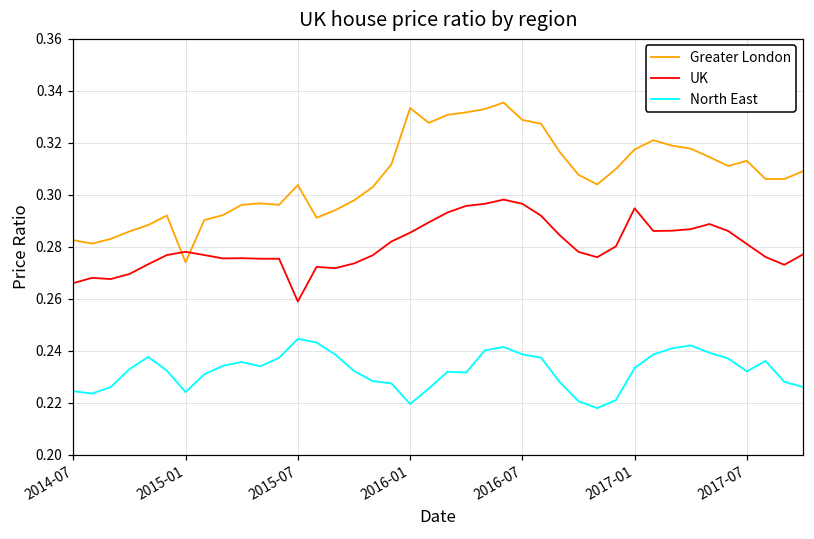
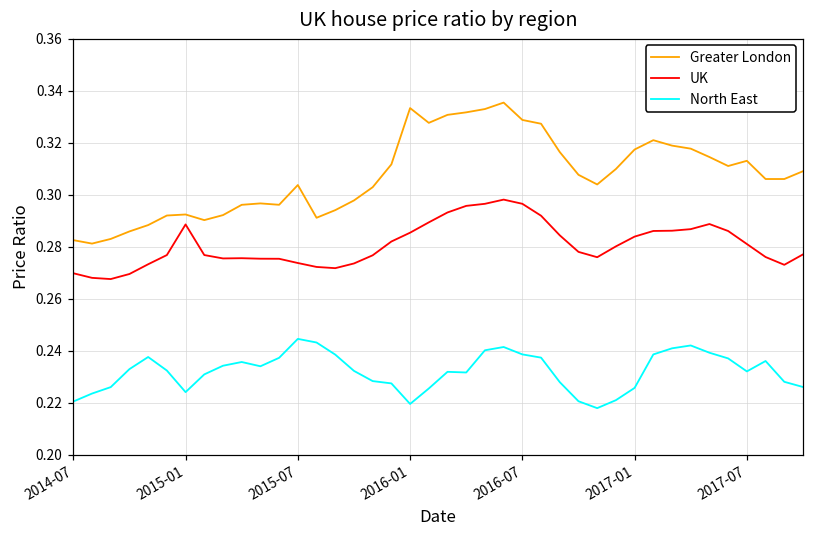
  {
    "Greater London": {
      "2014-07": 0.282,
-     "2015-01": 0.274,
+     "2015-01": 0.292,
      "2015-07": 0.304,
      "2016-01": 0.333,
      "2016-07": 0.329,
      "2017-01": 0.317,
      "2017-07": 0.313
    },
    "UK": {
-     "2014-07": 0.266,
-     "2015-01": 0.278,
-     "2015-07": 0.259,
+     "2014-07": 0.270,
+     "2015-01": 0.289,
+     "2015-07": 0.274,
      "2016-01": 0.285,
      "2016-07": 0.296,
-     "2017-01": 0.295,
+     "2017-01": 0.284,
      "2017-07": 0.281
    },
    "North East": {
-     "2014-07": 0.224,
+     "2014-07": 0.220,
      "2015-01": 0.224,
      "2015-07": 0.245,
      "2016-01": 0.219,
      "2016-07": 0.239,
-     "2017-01": 0.233,
+     "2017-01": 0.226,
      "2017-07": 0.232
    }
  }
